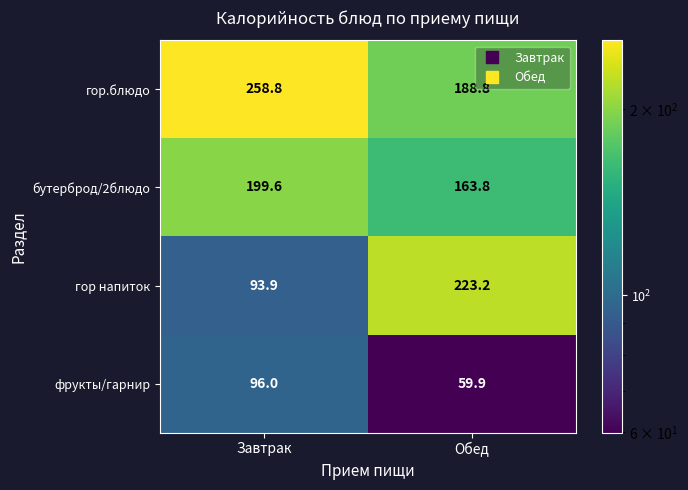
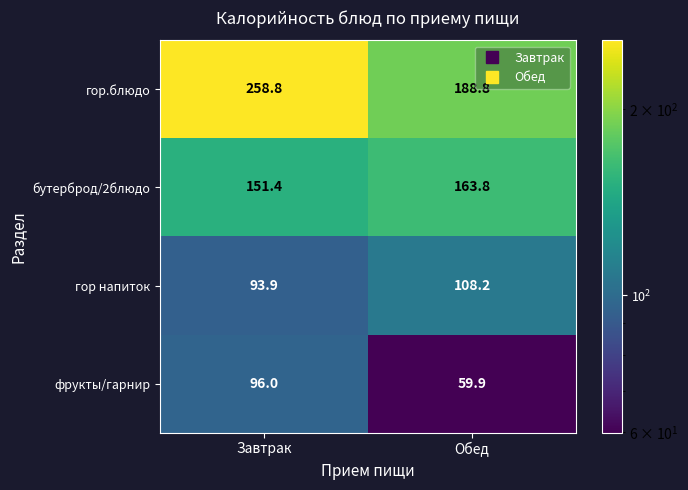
  {
    "гор.блюдо": {
      "Завтрак": 258.8
    },
    "бутерброд/2блюдо": {
-     "Завтрак": 199.6,
+     "Завтрак": 151.4,
      "Обед": 163.8
    },
    "гор напиток": {
      "Завтрак": 93.9,
-     "Обед": 223.2
+     "Обед": 108.2
    },
    "фрукты/гарнир": {
      "Завтрак": 96.0,
      "Обед": 59.9
    }
  }
